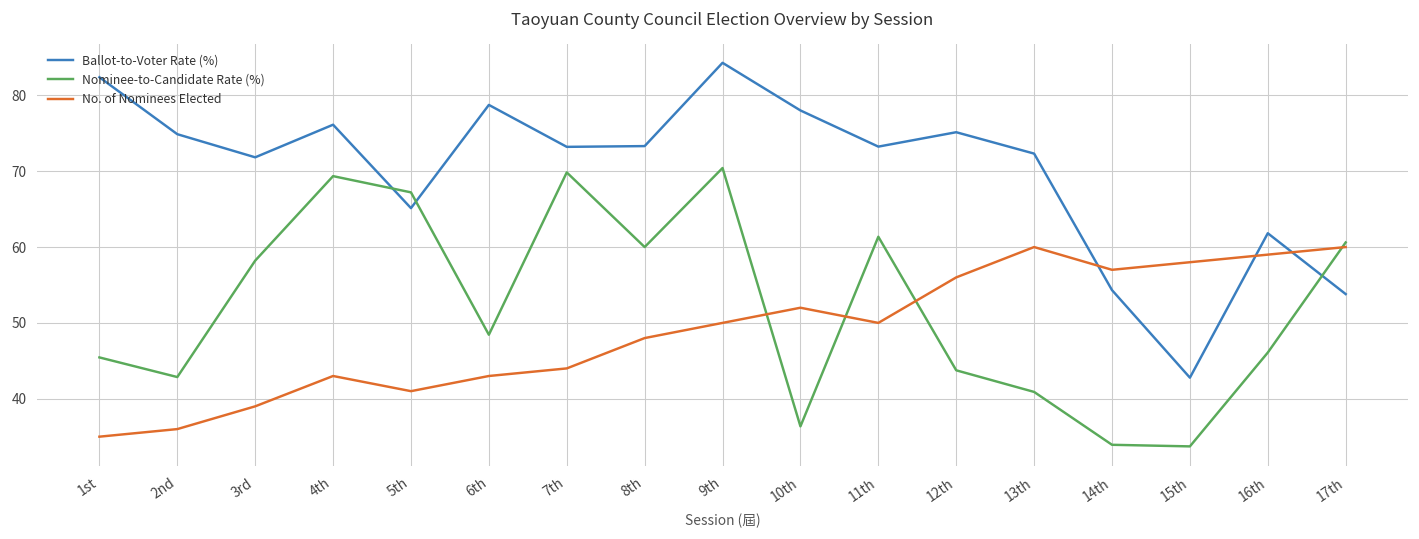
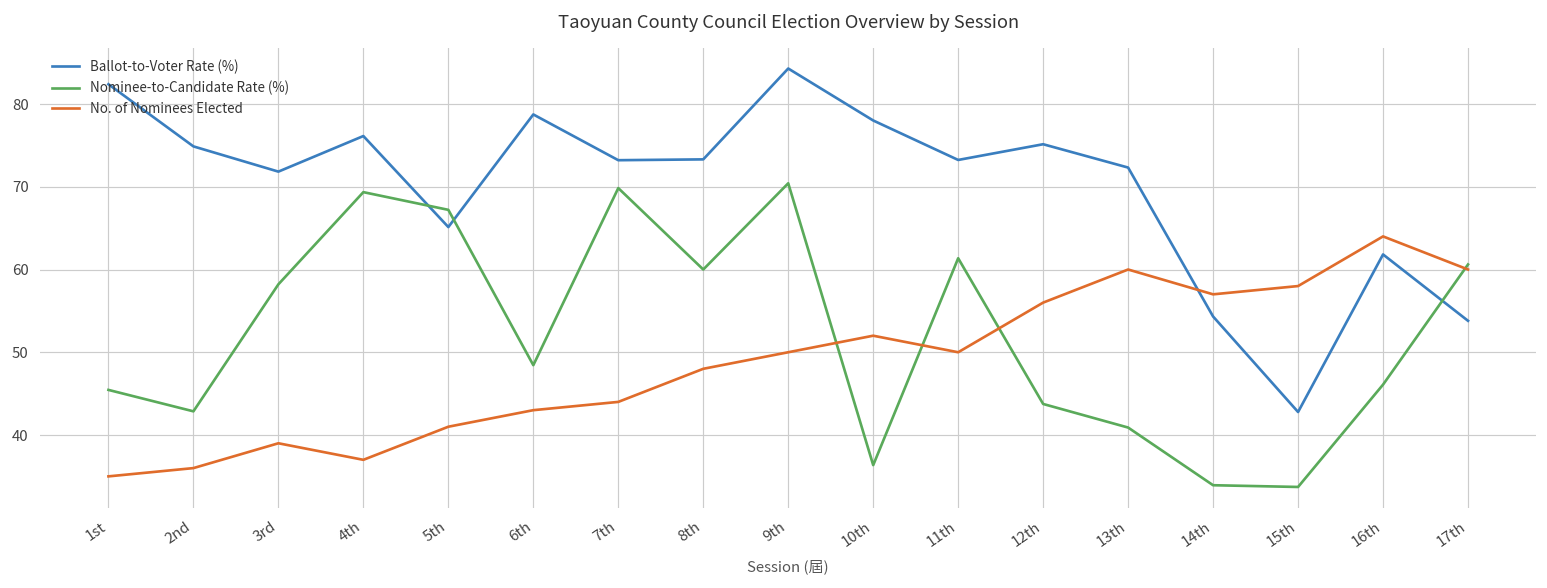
  {
    "Ballot-to-Voter Rate (%)": {
      "1st": 82,
      "2nd": 75,
      "3rd": 72,
      "4th": 76,
      "5th": 65,
      "6th": 79,
      "7th": 73,
      "8th": 73,
      "9th": 84,
      "10th": 78,
      "11th": 73,
      "12th": 75,
      "13th": 72,
      "14th": 54,
      "15th": 43,
      "16th": 62,
      "17th": 54
    },
    "Nominee-to-Candidate Rate (%)": {
      "1st": 45,
      "2nd": 43,
      "3rd": 58,
      "4th": 69,
      "5th": 67,
      "6th": 48,
      "7th": 70,
      "8th": 60,
      "9th": 70,
      "10th": 36,
      "11th": 61,
      "12th": 44,
      "13th": 41,
      "14th": 34,
      "15th": 34,
      "16th": 46,
      "17th": 61
    },
    "No. of Nominees Elected": {
      "1st": 35,
      "2nd": 36,
      "3rd": 39,
-     "4th": 43,
+     "4th": 37,
      "5th": 41,
      "6th": 43,
      "7th": 44,
      "8th": 48,
      "9th": 50,
      "10th": 52,
      "11th": 50,
      "12th": 56,
      "13th": 60,
      "14th": 57,
      "15th": 58,
-     "16th": 59,
+     "16th": 64,
      "17th": 60
    }
  }
